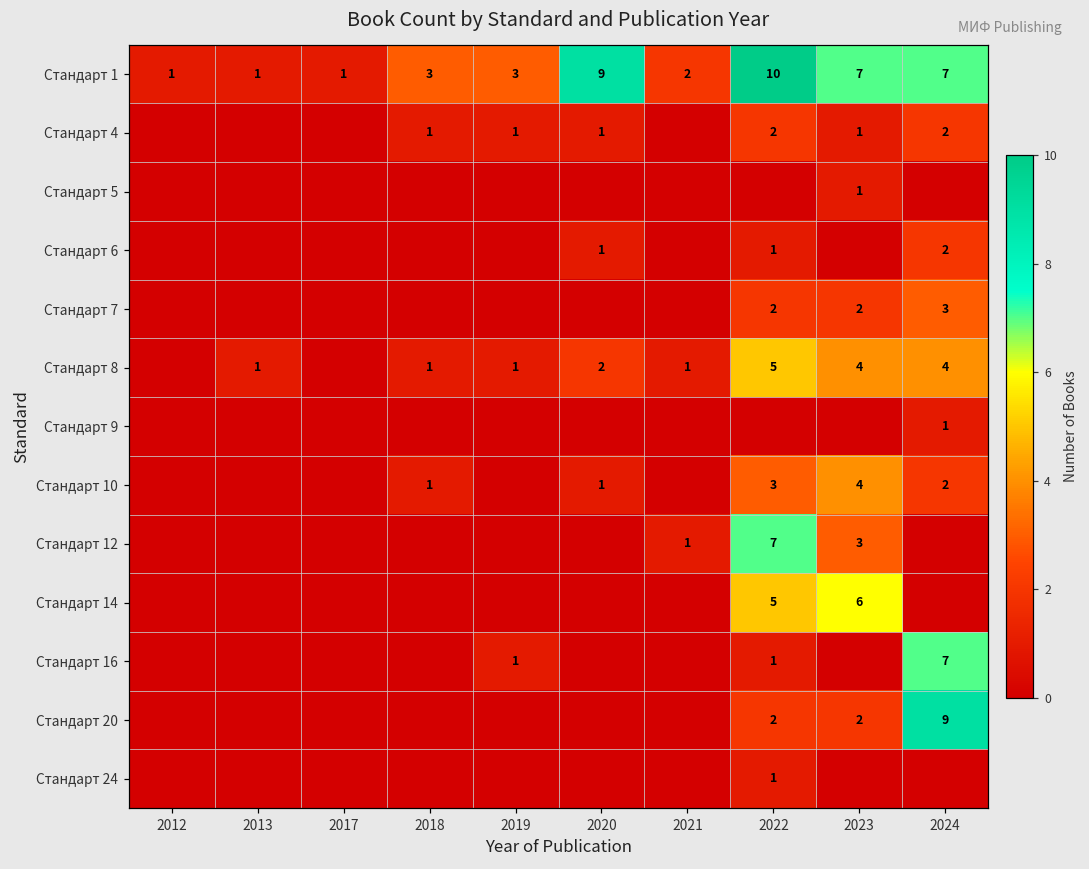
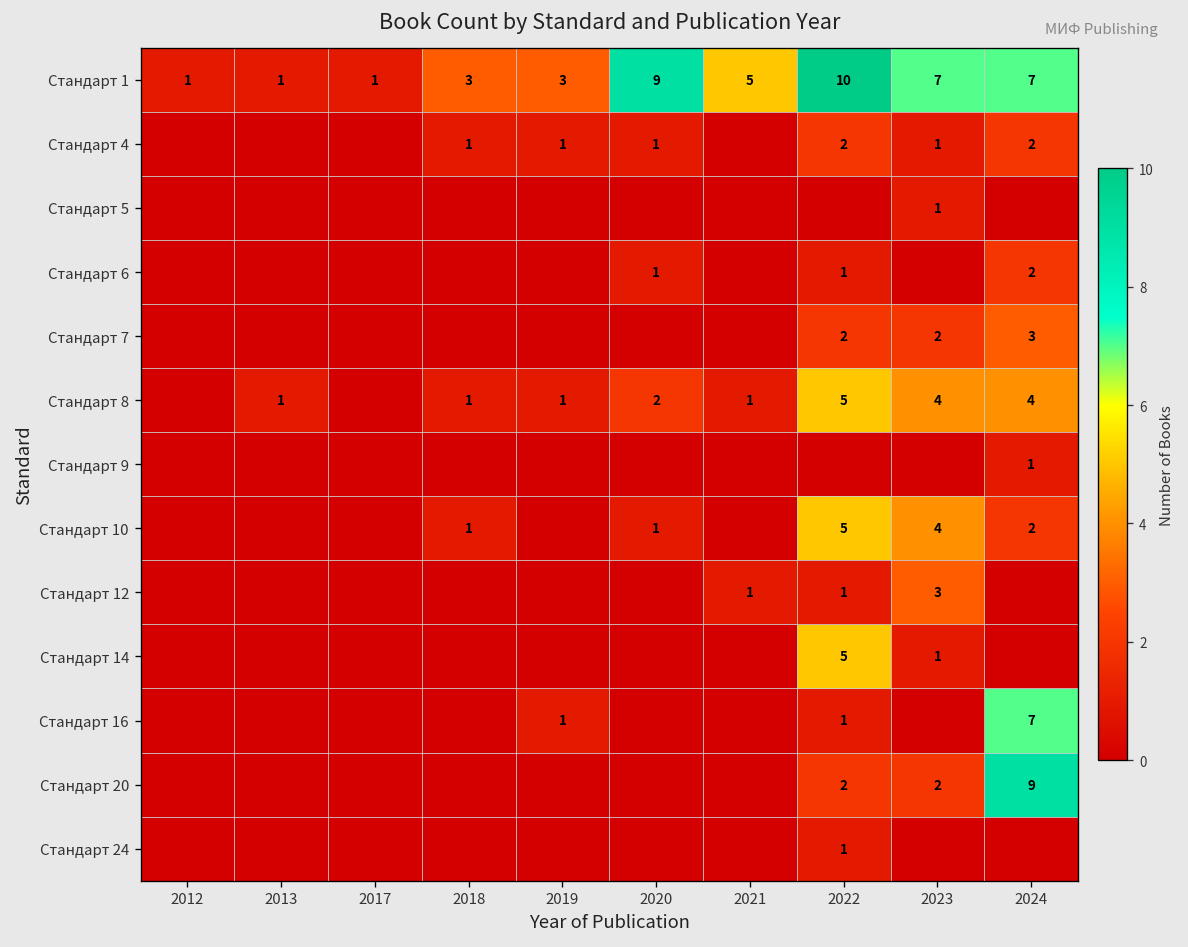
  {
    "Стандарт 1": {
      "2012": 1,
      "2013": 1,
      "2017": 1,
      "2018": 3,
      "2019": 3,
      "2020": 9,
-     "2021": 2,
+     "2021": 5,
      "2022": 10,
      "2023": 7,
      "2024": 7
    },
    "Стандарт 4": {
      "2018": 1,
      "2019": 1,
      "2020": 1,
      "2022": 2,
      "2023": 1,
      "2024": 2
    },
    "Стандарт 5": {
      "2023": 1
    },
    "Стандарт 6": {
      "2020": 1,
      "2022": 1,
      "2024": 2
    },
    "Стандарт 7": {
      "2022": 2,
      "2023": 2,
      "2024": 3
    },
    "Стандарт 8": {
      "2013": 1,
      "2018": 1,
      "2019": 1,
      "2020": 2,
      "2021": 1,
      "2022": 5,
      "2023": 4,
      "2024": 4
    },
    "Стандарт 9": {
      "2024": 1
    },
    "Стандарт 10": {
      "2018": 1,
      "2020": 1,
-     "2022": 3,
+     "2022": 5,
      "2023": 4,
      "2024": 2
    },
    "Стандарт 12": {
      "2021": 1,
-     "2022": 7,
+     "2022": 1,
      "2023": 3
    },
    "Стандарт 14": {
      "2022": 5,
-     "2023": 6
+     "2023": 1
    },
    "Стандарт 16": {
      "2019": 1,
      "2022": 1,
      "2024": 7
    },
    "Стандарт 20": {
      "2022": 2,
      "2023": 2,
      "2024": 9
    },
    "Стандарт 24": {
      "2022": 1
    }
  }
